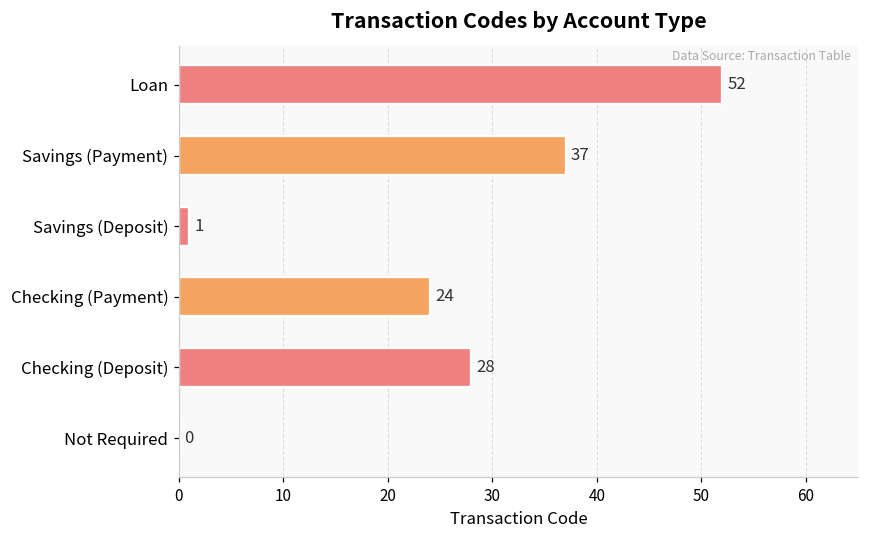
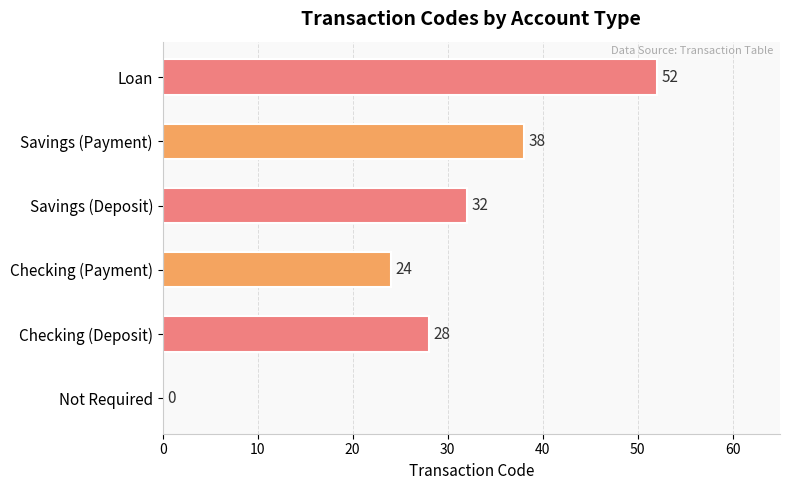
  {
    "Loan": 52,
-   "Savings (Payment)": 37,
-   "Savings (Deposit)": 1,
+   "Savings (Payment)": 38,
+   "Savings (Deposit)": 32,
    "Checking (Payment)": 24,
    "Checking (Deposit)": 28,
    "Not Required": 0
  }
